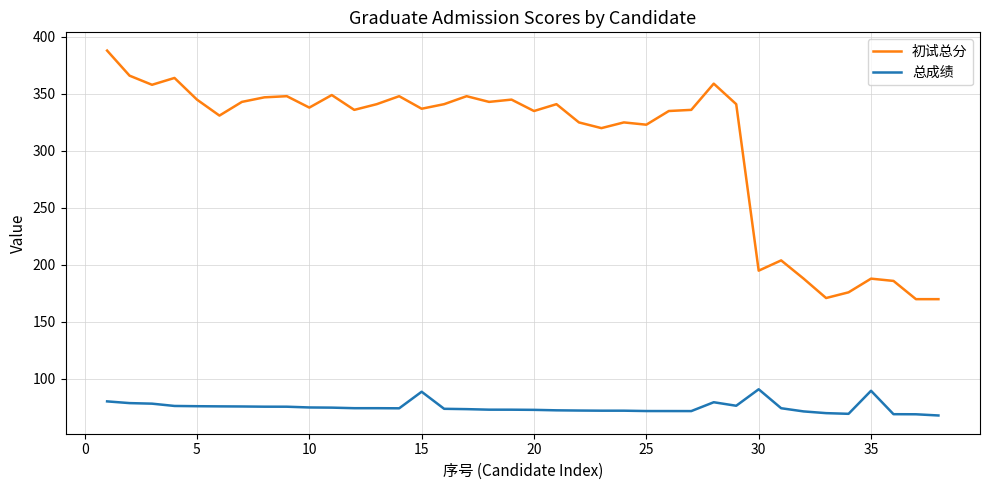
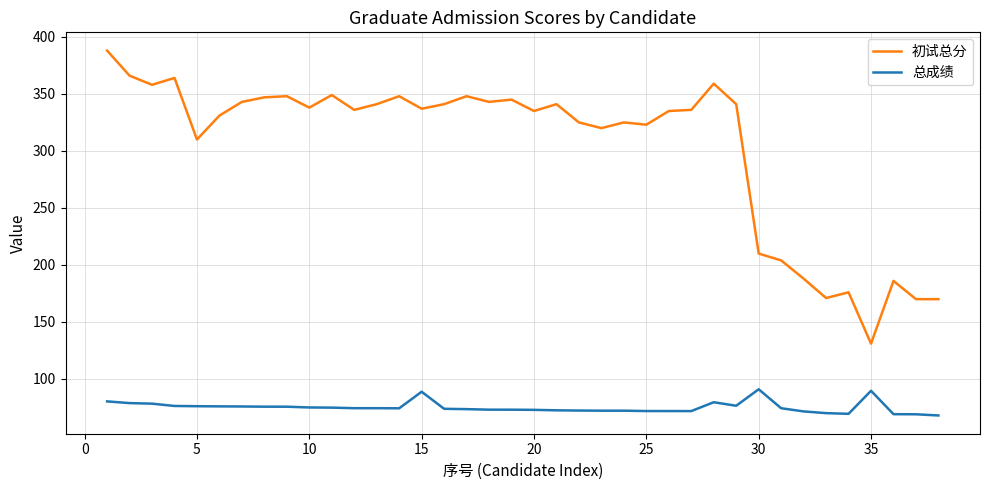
  {
    "初试总分": {
-     "5": 345,
+     "5": 310,
      "10": 338,
      "15": 337,
      "20": 335,
      "25": 323,
-     "30": 195,
-     "35": 188
+     "30": 210,
+     "35": 131
    },
    "总成绩": {
      "5": 76,
      "10": 75,
      "15": 89,
      "20": 73,
      "25": 72,
      "30": 91,
      "35": 90
    }
  }
